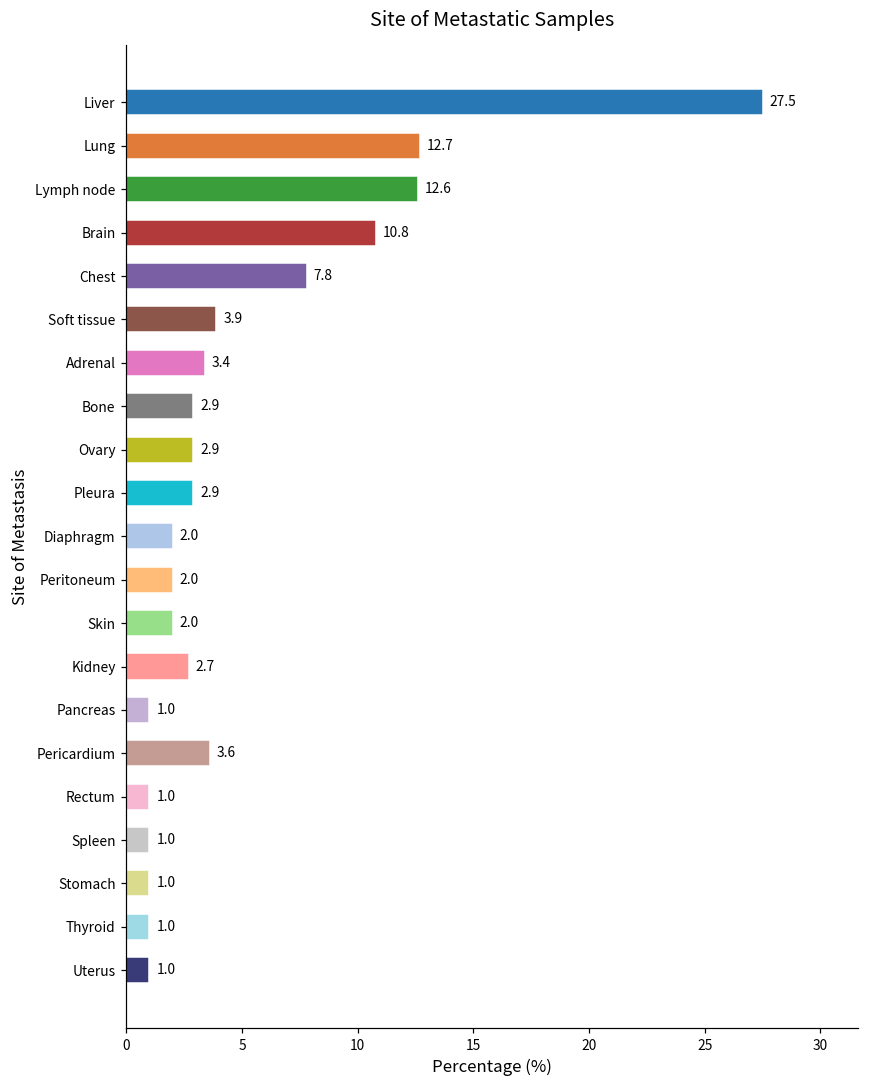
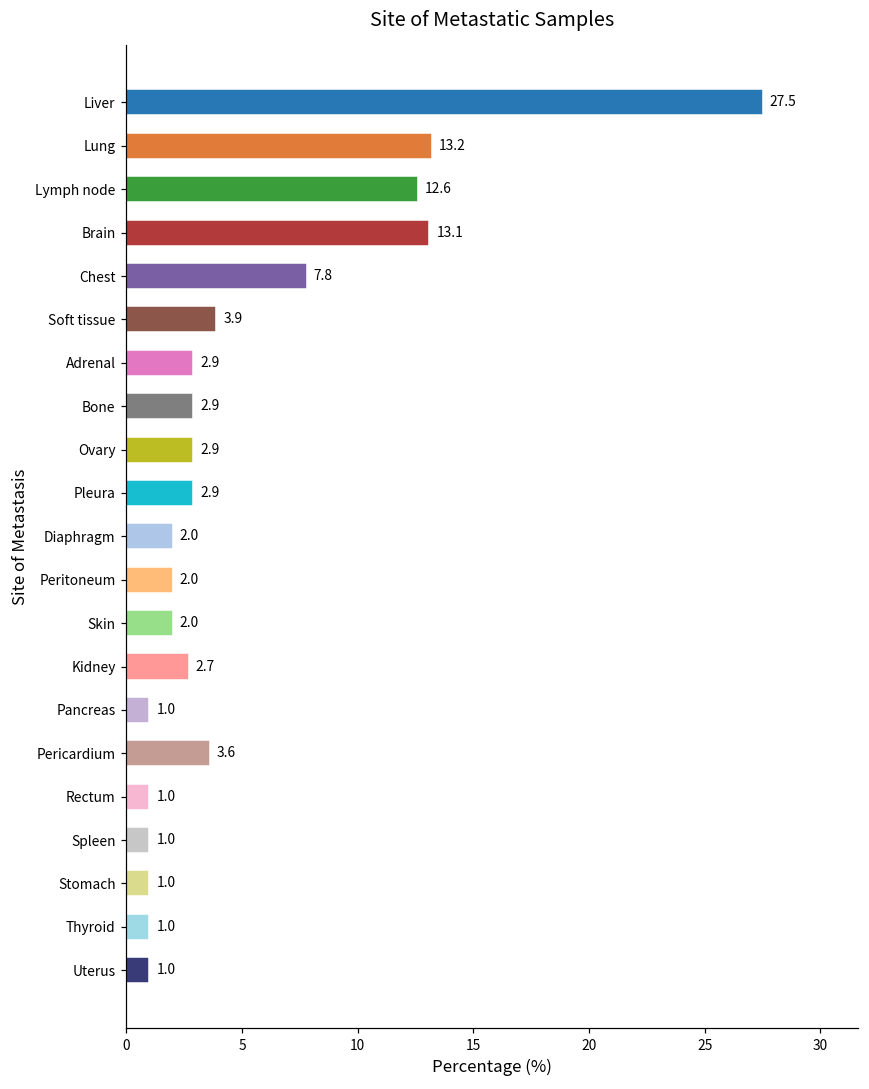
  {
    "Liver": 27.5,
-   "Lung": 12.7,
+   "Lung": 13.2,
    "Lymph node": 12.6,
-   "Brain": 10.8,
+   "Brain": 13.1,
    "Chest": 7.8,
    "Soft tissue": 3.9,
-   "Adrenal": 3.4,
+   "Adrenal": 2.9,
    "Bone": 2.9,
    "Ovary": 2.9,
    "Pleura": 2.9,
    "Diaphragm": 2.0,
    "Peritoneum": 2.0,
    "Skin": 2.0,
    "Kidney": 2.7,
    "Pancreas": 1.0,
    "Pericardium": 3.6,
    "Rectum": 1.0,
    "Spleen": 1.0,
    "Stomach": 1.0,
    "Thyroid": 1.0,
    "Uterus": 1.0
  }
